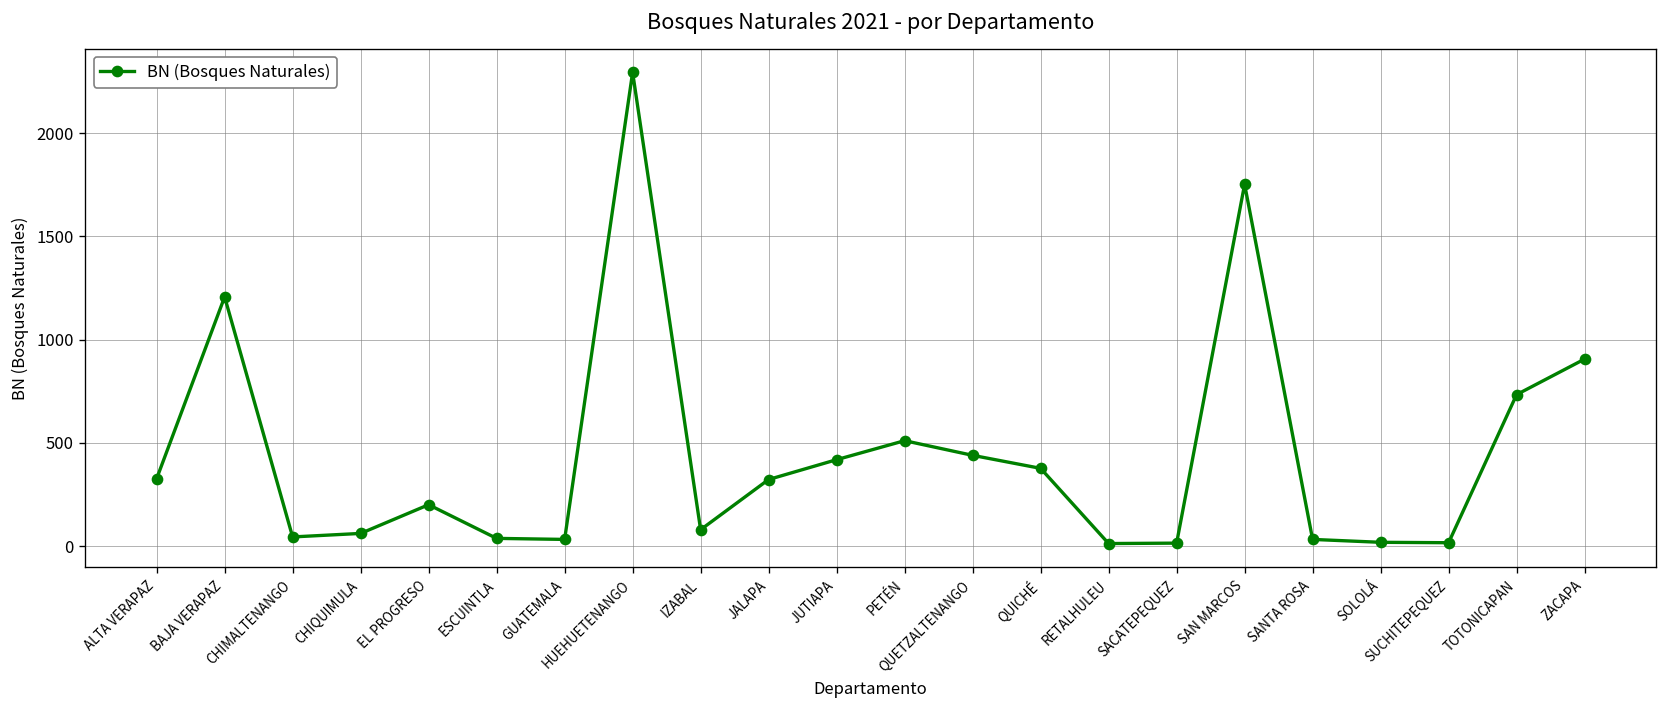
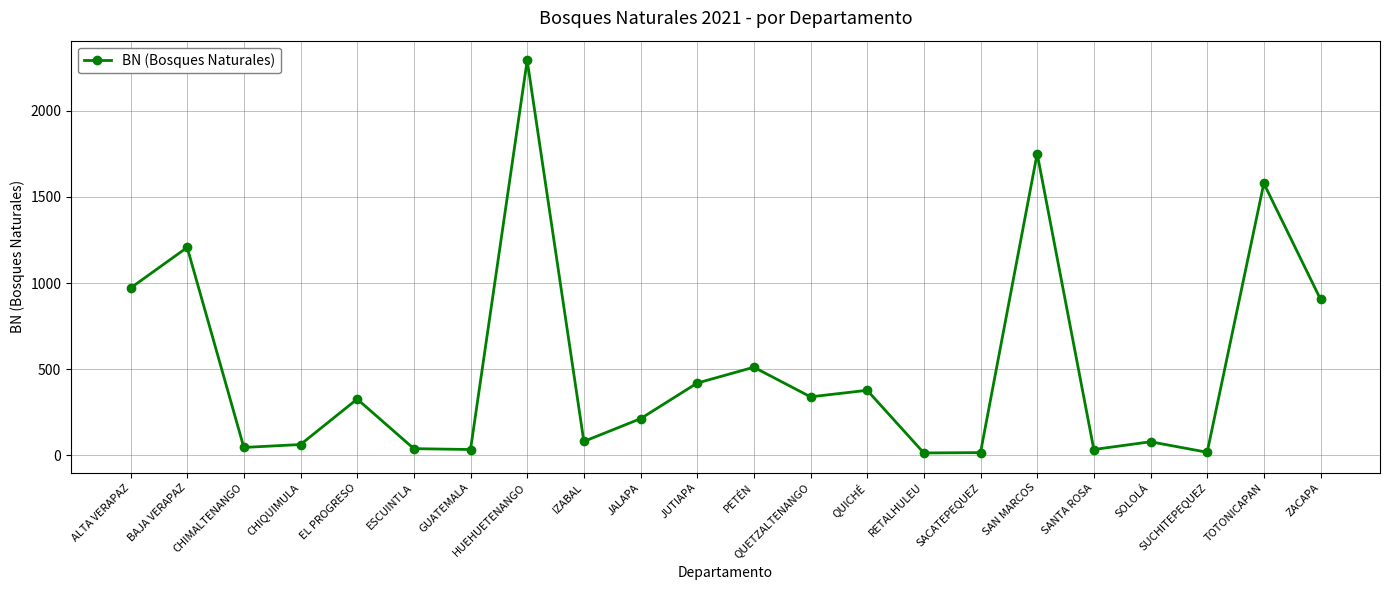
  {
-   "ALTA VERAPAZ": 330,
+   "ALTA VERAPAZ": 970,
    "BAJA VERAPAZ": 1210,
    "CHIMALTENANGO": 50,
    "CHIQUIMULA": 60,
-   "EL PROGRESO": 200,
+   "EL PROGRESO": 330,
    "ESCUINTLA": 40,
    "GUATEMALA": 30,
    "HUEHUETENANGO": 2290,
    "IZABAL": 80,
-   "JALAPA": 320,
+   "JALAPA": 210,
    "JUTIAPA": 420,
    "PETÉN": 510,
-   "QUETZALTENANGO": 440,
+   "QUETZALTENANGO": 340,
    "QUICHÉ": 380,
    "RETALHULEU": 10,
    "SACATEPEQUEZ": 20,
    "SAN MARCOS": 1750,
    "SANTA ROSA": 30,
-   "SOLOLÁ": 20,
+   "SOLOLÁ": 80,
    "SUCHITEPEQUEZ": 20,
-   "TOTONICAPAN": 730,
+   "TOTONICAPAN": 1580,
    "ZACAPA": 910
  }
